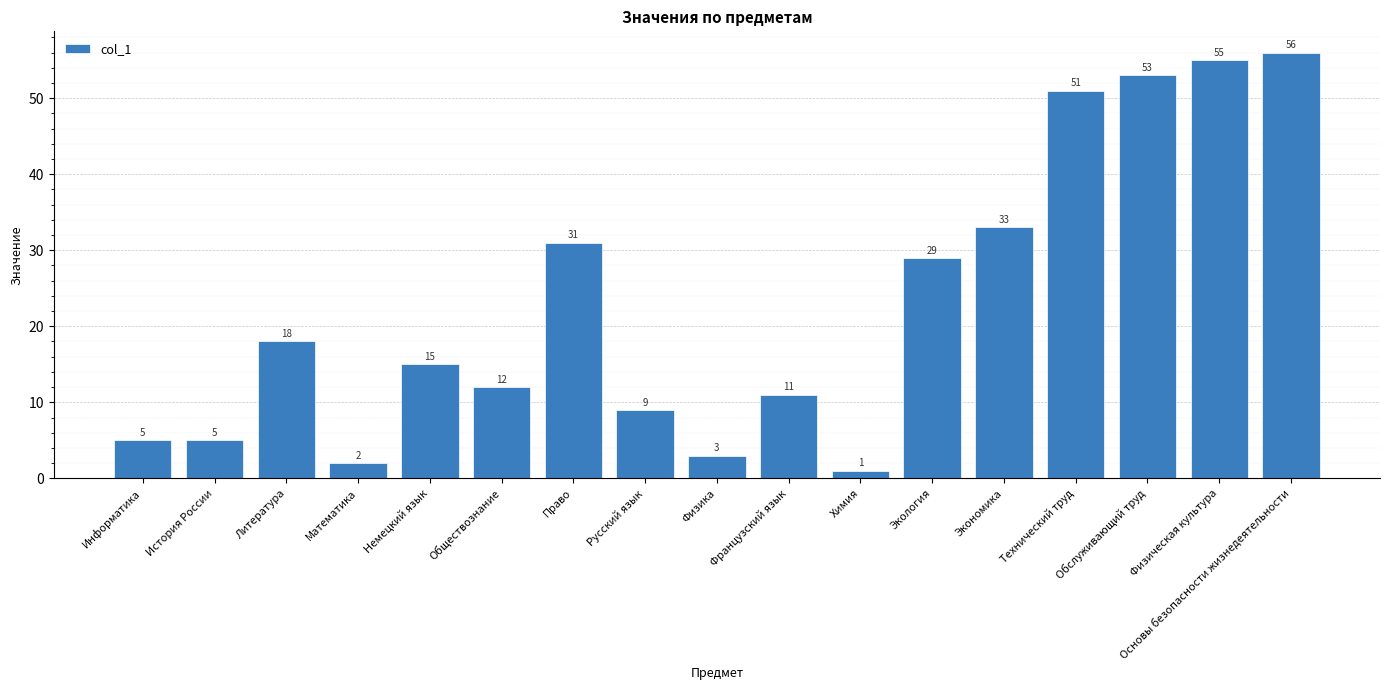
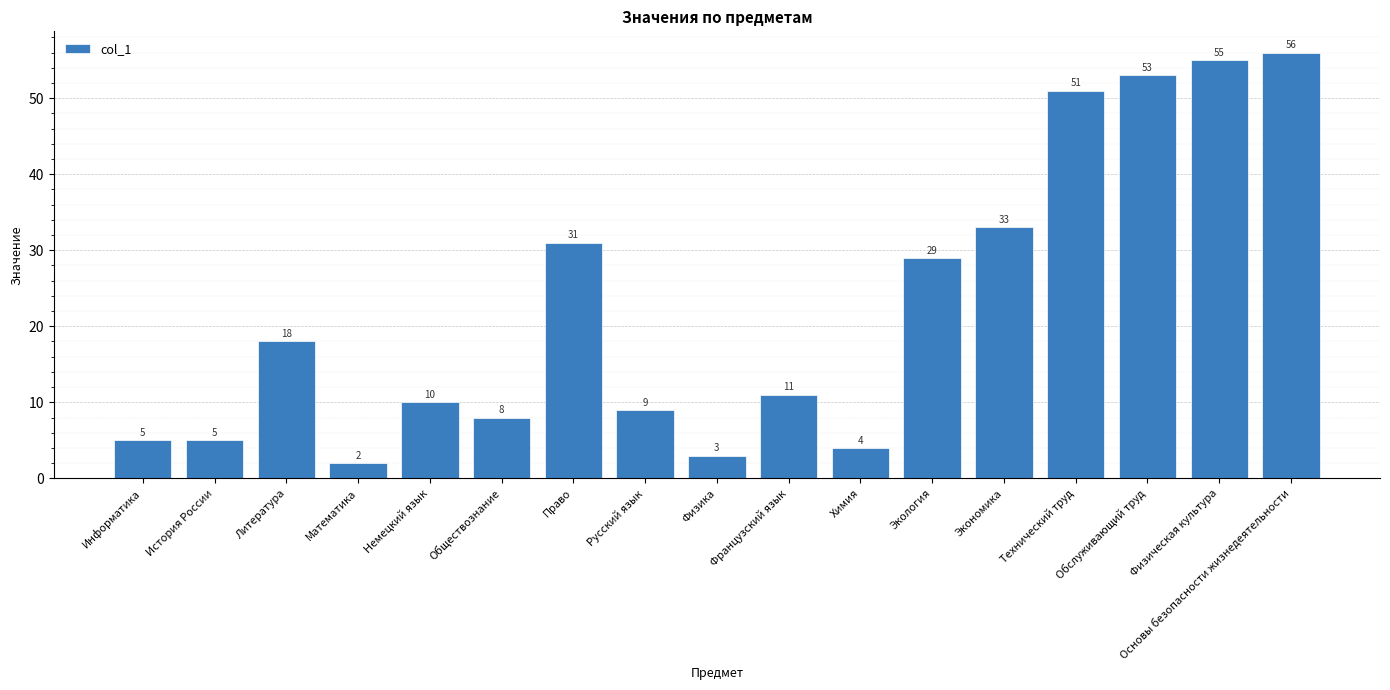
  {
    "Информатика": 5,
    "История России": 5,
    "Литература": 18,
    "Математика": 2,
-   "Немецкий язык": 15,
-   "Обществознание": 12,
+   "Немецкий язык": 10,
+   "Обществознание": 8,
    "Право": 31,
    "Русский язык": 9,
    "Физика": 3,
    "Французский язык": 11,
-   "Химия": 1,
+   "Химия": 4,
    "Экология": 29,
    "Экономика": 33,
    "Технический труд": 51,
    "Обслуживающий труд": 53,
    "Физическая культура": 55,
    "Основы безопасности жизнедеятельности": 56
  }
